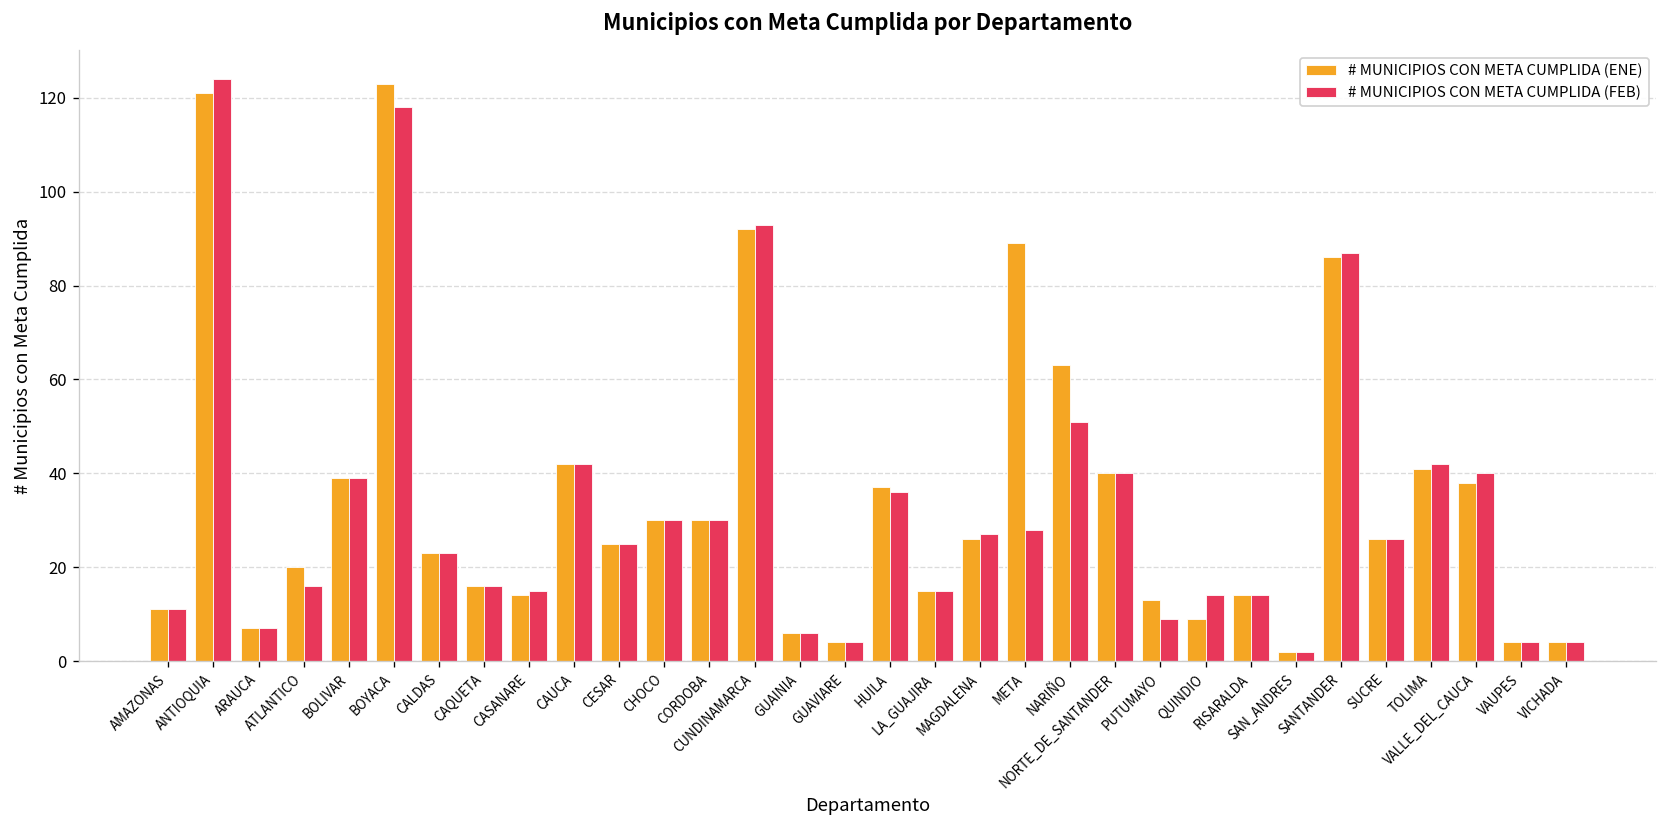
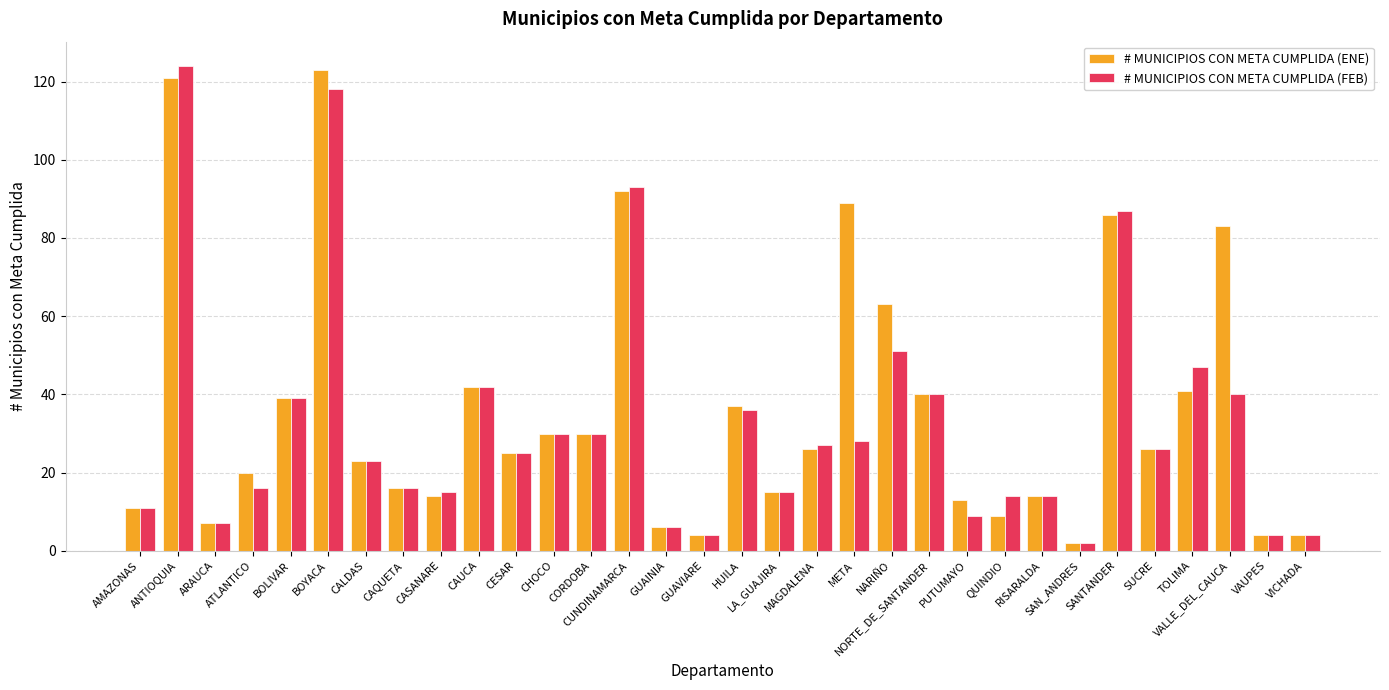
  {
    "# MUNICIPIOS CON META CUMPLIDA (ENE)": {
      "AMAZONAS": 11,
      "ANTIOQUIA": 121,
      "ARAUCA": 7,
      "ATLANTICO": 20,
      "BOLIVAR": 39,
      "BOYACA": 123,
      "CALDAS": 23,
      "CAQUETA": 16,
      "CASANARE": 14,
      "CAUCA": 42,
      "CESAR": 25,
      "CHOCO": 30,
      "CORDOBA": 30,
      "CUNDINAMARCA": 92,
      "GUAINIA": 6,
      "GUAVIARE": 4,
      "HUILA": 37,
      "LA_GUAJIRA": 15,
      "MAGDALENA": 26,
      "META": 89,
      "NARIÑO": 63,
      "NORTE_DE_SANTANDER": 40,
      "PUTUMAYO": 13,
      "QUINDIO": 9,
      "RISARALDA": 14,
      "SAN_ANDRES": 2,
      "SANTANDER": 86,
      "SUCRE": 26,
      "TOLIMA": 41,
-     "VALLE_DEL_CAUCA": 38,
+     "VALLE_DEL_CAUCA": 83,
      "VAUPES": 4,
      "VICHADA": 4
    },
    "# MUNICIPIOS CON META CUMPLIDA (FEB)": {
      "AMAZONAS": 11,
      "ANTIOQUIA": 124,
      "ARAUCA": 7,
      "ATLANTICO": 16,
      "BOLIVAR": 39,
      "BOYACA": 118,
      "CALDAS": 23,
      "CAQUETA": 16,
      "CASANARE": 15,
      "CAUCA": 42,
      "CESAR": 25,
      "CHOCO": 30,
      "CORDOBA": 30,
      "CUNDINAMARCA": 93,
      "GUAINIA": 6,
      "GUAVIARE": 4,
      "HUILA": 36,
      "LA_GUAJIRA": 15,
      "MAGDALENA": 27,
      "META": 28,
      "NARIÑO": 51,
      "NORTE_DE_SANTANDER": 40,
      "PUTUMAYO": 9,
      "QUINDIO": 14,
      "RISARALDA": 14,
      "SAN_ANDRES": 2,
      "SANTANDER": 87,
      "SUCRE": 26,
-     "TOLIMA": 42,
+     "TOLIMA": 47,
      "VALLE_DEL_CAUCA": 40,
      "VAUPES": 4,
      "VICHADA": 4
    }
  }
